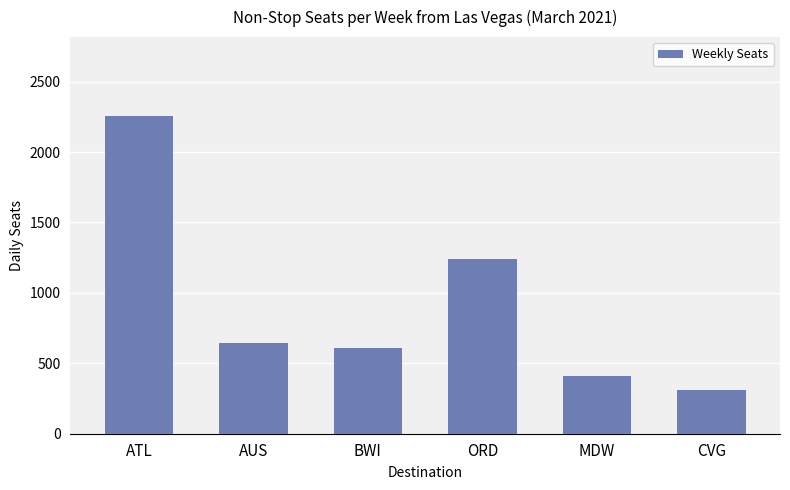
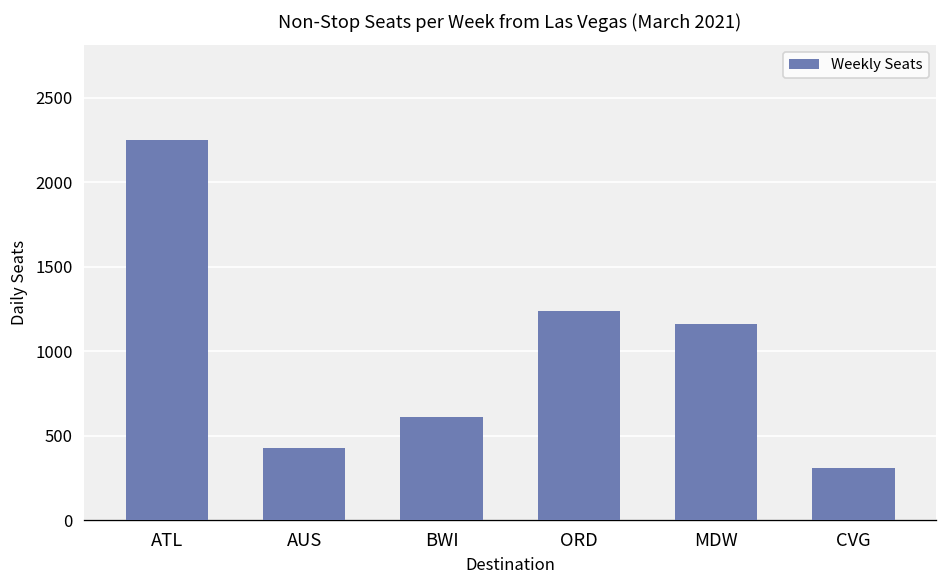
  {
    "ATL": 2250,
-   "AUS": 640,
+   "AUS": 430,
    "BWI": 610,
    "ORD": 1240,
-   "MDW": 410,
+   "MDW": 1160,
    "CVG": 310
  }
